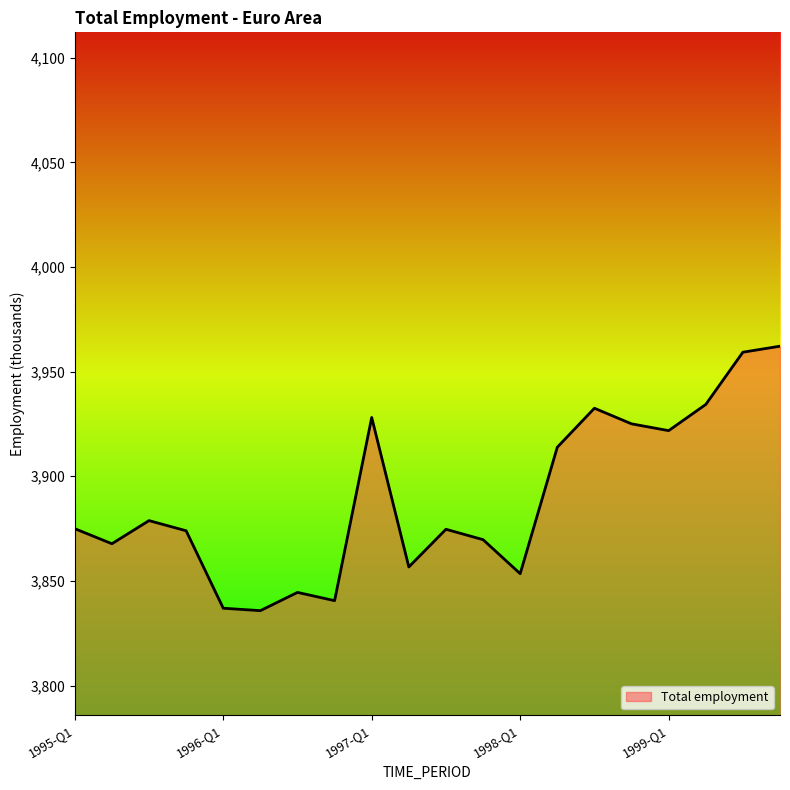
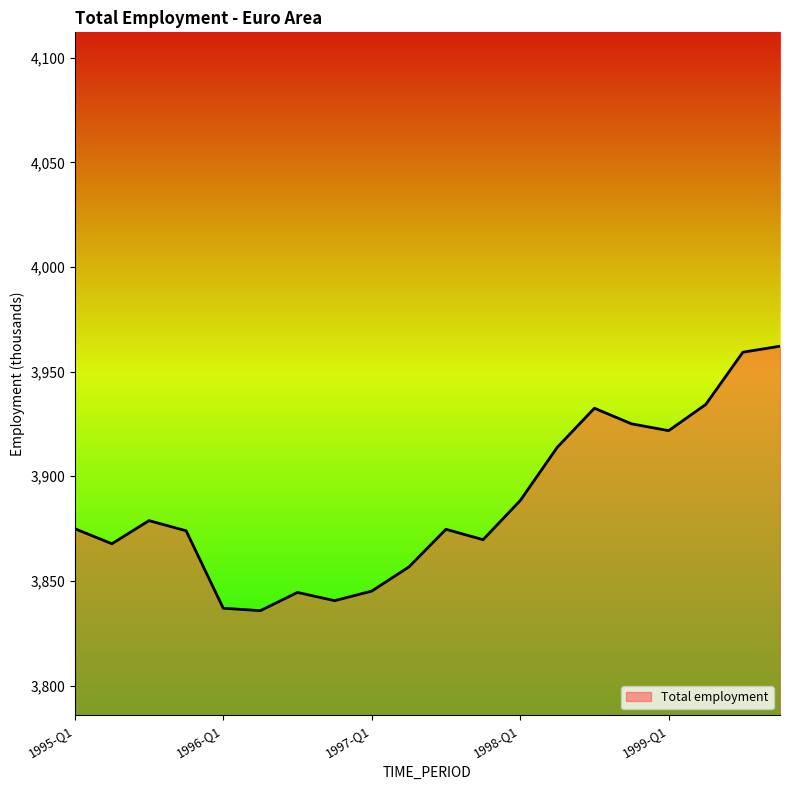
  {
    "1995-Q1": "3,875",
    "1996-Q1": "3,837",
-   "1997-Q1": "3,928",
-   "1998-Q1": "3,853",
+   "1997-Q1": "3,845",
+   "1998-Q1": "3,888",
    "1999-Q1": "3,922"
  }
